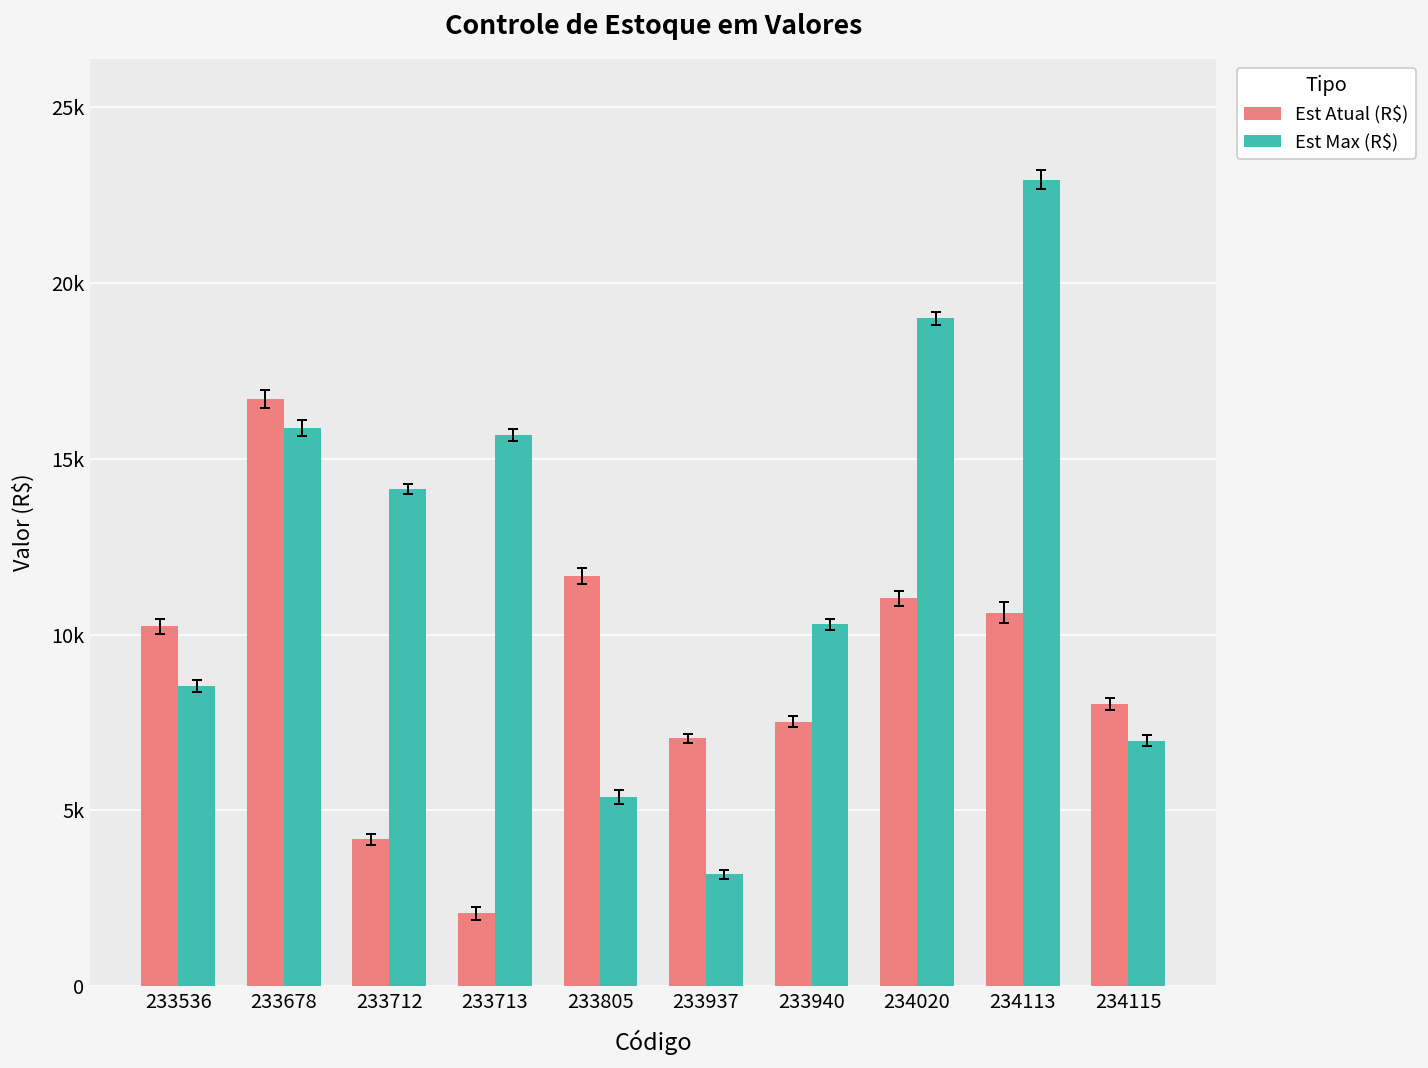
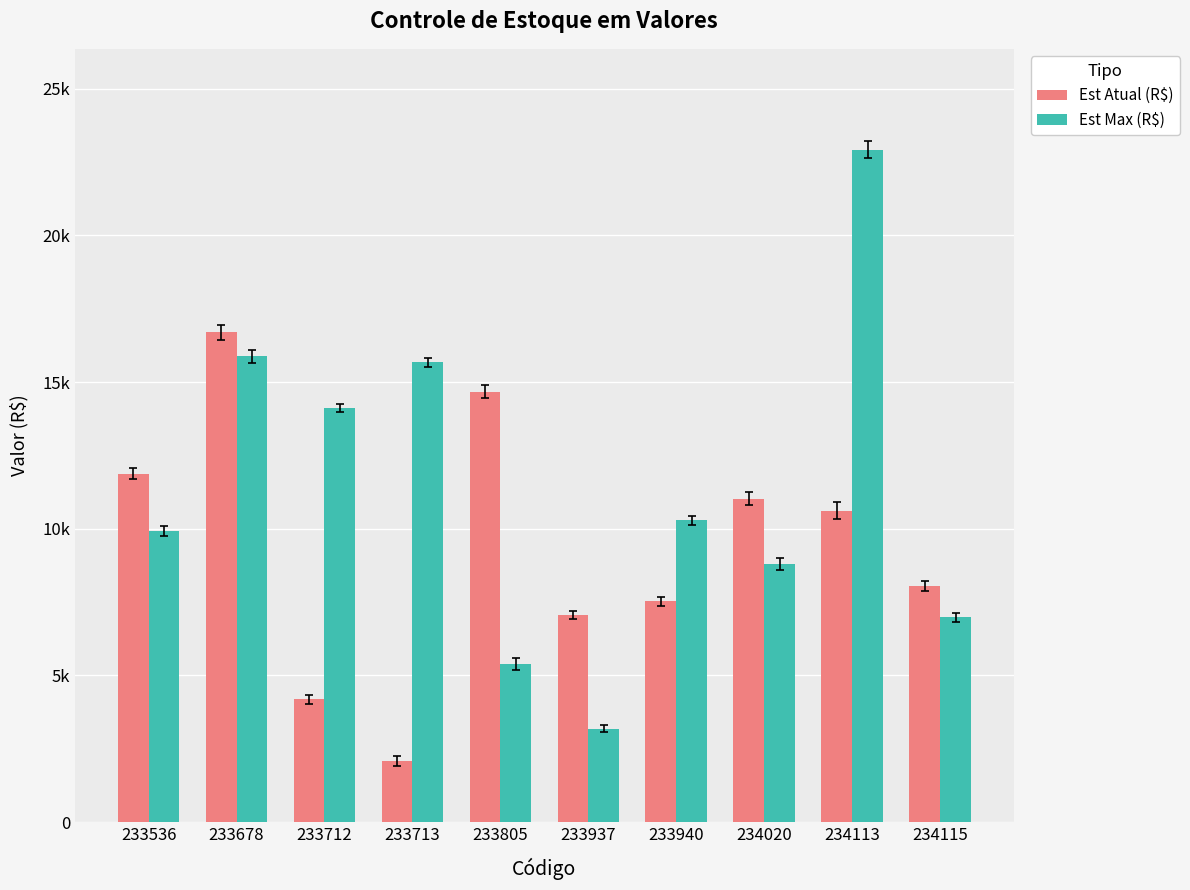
  {
    "Est Atual (R$)": {
-     "233536": 10200,
+     "233536": 11900,
      "233678": 16700,
      "233712": 4200,
      "233713": 2100,
-     "233805": 11700,
+     "233805": 14700,
      "233937": 7100,
      "233940": 7500,
      "234020": 11000,
      "234113": 10600,
      "234115": 8000
    },
    "Est Max (R$)": {
-     "233536": 8500,
+     "233536": 9900,
      "233678": 15900,
      "233712": 14100,
      "233713": 15700,
      "233805": 5400,
      "233937": 3200,
      "233940": 10300,
-     "234020": 19000,
+     "234020": 8800,
      "234113": 22900,
      "234115": 7000
    }
  }
